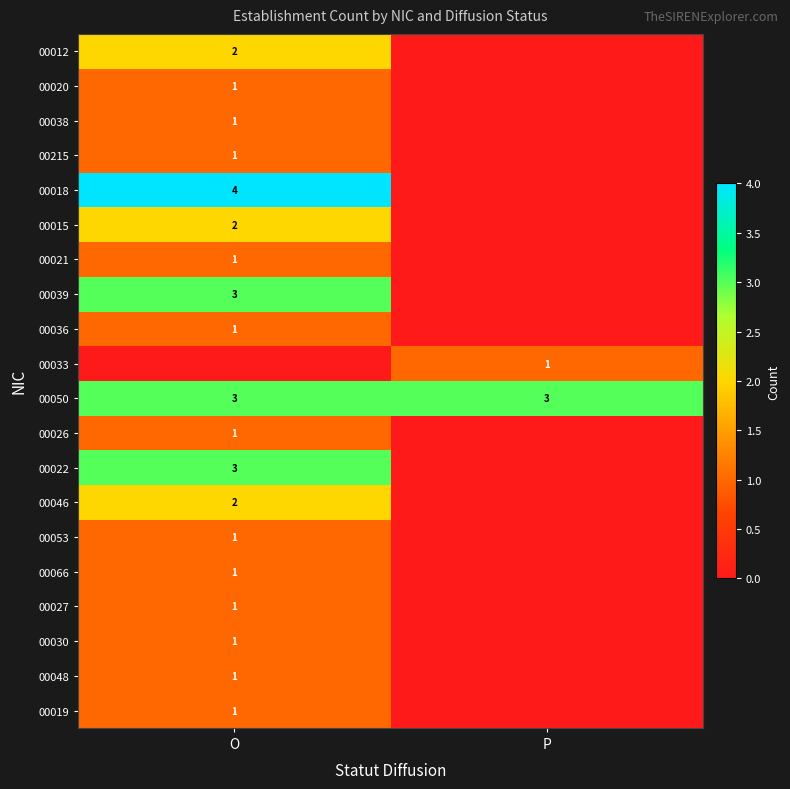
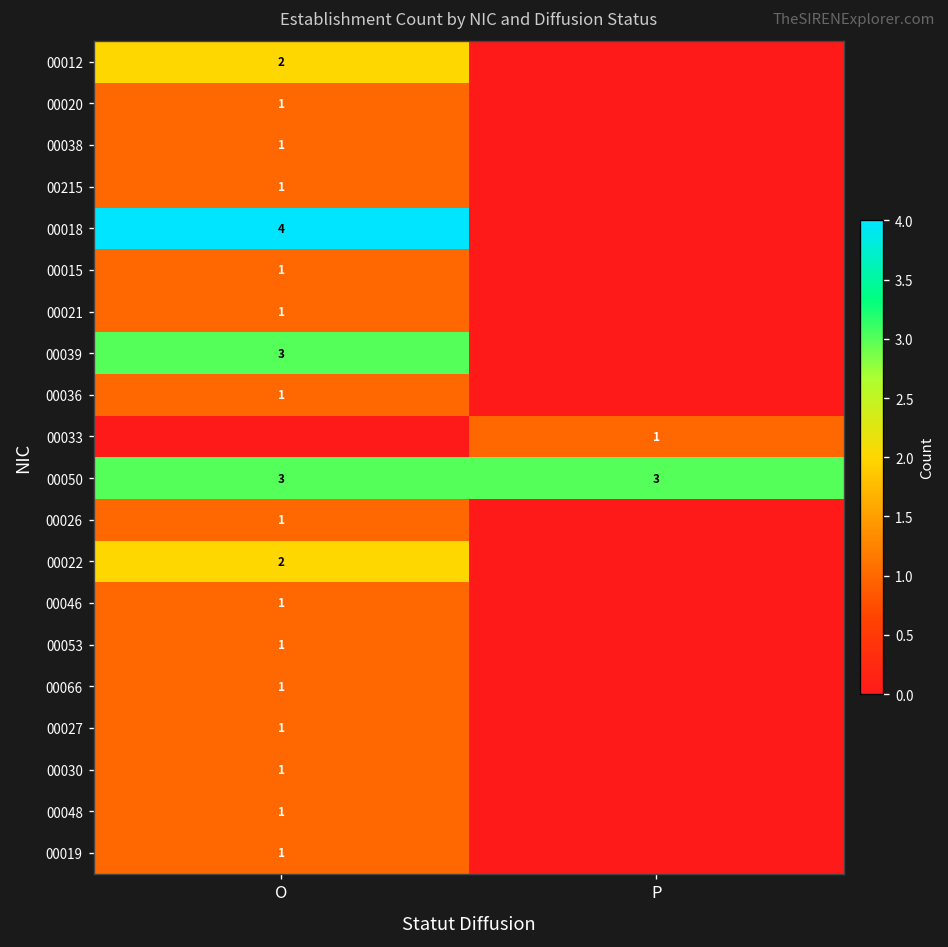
  {
    "00012": {
      "O": 2
    },
    "00020": {
      "O": 1
    },
    "00038": {
      "O": 1
    },
    "00215": {
      "O": 1
    },
    "00018": {
      "O": 4
    },
    "00015": {
-     "O": 2
+     "O": 1
    },
    "00021": {
      "O": 1
    },
    "00039": {
      "O": 3
    },
    "00036": {
      "O": 1
    },
    "00033": {
      "P": 1
    },
    "00050": {
      "O": 3,
      "P": 3
    },
    "00026": {
      "O": 1
    },
    "00022": {
-     "O": 3
+     "O": 2
    },
    "00046": {
-     "O": 2
+     "O": 1
    },
    "00053": {
      "O": 1
    },
    "00066": {
      "O": 1
    },
    "00027": {
      "O": 1
    },
    "00030": {
      "O": 1
    },
    "00048": {
      "O": 1
    },
    "00019": {
      "O": 1
    }
  }
